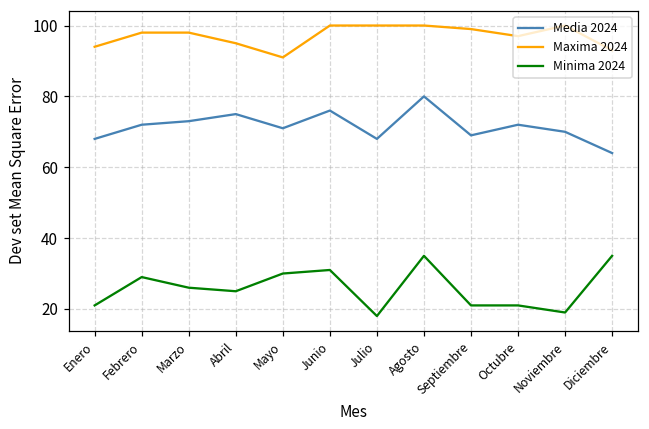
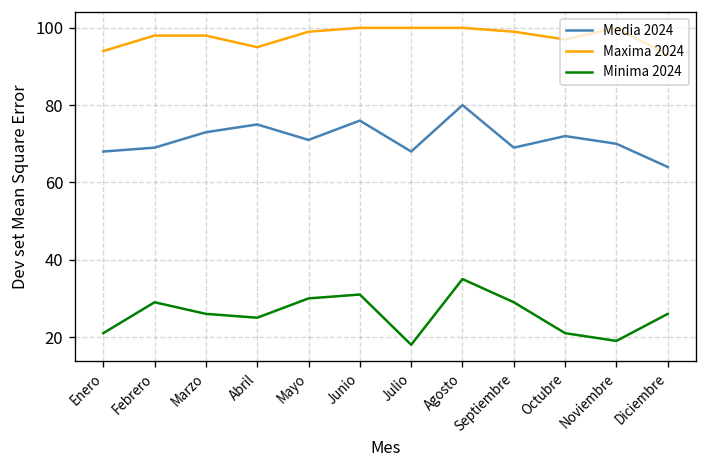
  {
    "Media 2024": {
      "Enero": 68,
-     "Febrero": 72,
+     "Febrero": 69,
      "Marzo": 73,
      "Abril": 75,
      "Mayo": 71,
      "Junio": 76,
      "Julio": 68,
      "Agosto": 80,
      "Septiembre": 69,
      "Octubre": 72,
      "Noviembre": 70,
      "Diciembre": 64
    },
    "Maxima 2024": {
      "Enero": 94,
      "Febrero": 98,
      "Marzo": 98,
      "Abril": 95,
-     "Mayo": 91,
+     "Mayo": 99,
      "Junio": 100,
      "Julio": 100,
      "Agosto": 100,
      "Septiembre": 99
    },
    "Minima 2024": {
      "Enero": 21,
      "Febrero": 29,
      "Marzo": 26,
      "Abril": 25,
      "Mayo": 30,
      "Junio": 31,
      "Julio": 18,
      "Agosto": 35,
-     "Septiembre": 21,
+     "Septiembre": 29,
      "Octubre": 21,
      "Noviembre": 19,
-     "Diciembre": 35
+     "Diciembre": 26
    }
  }
